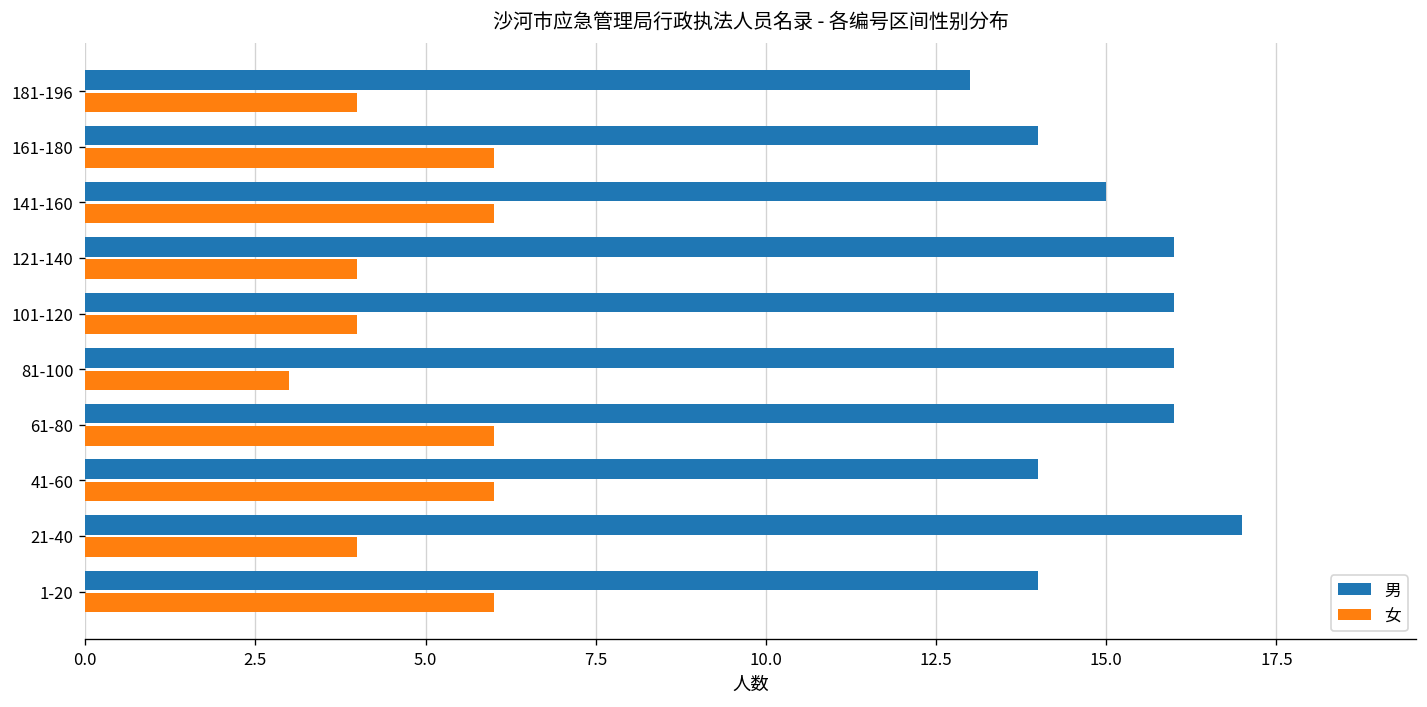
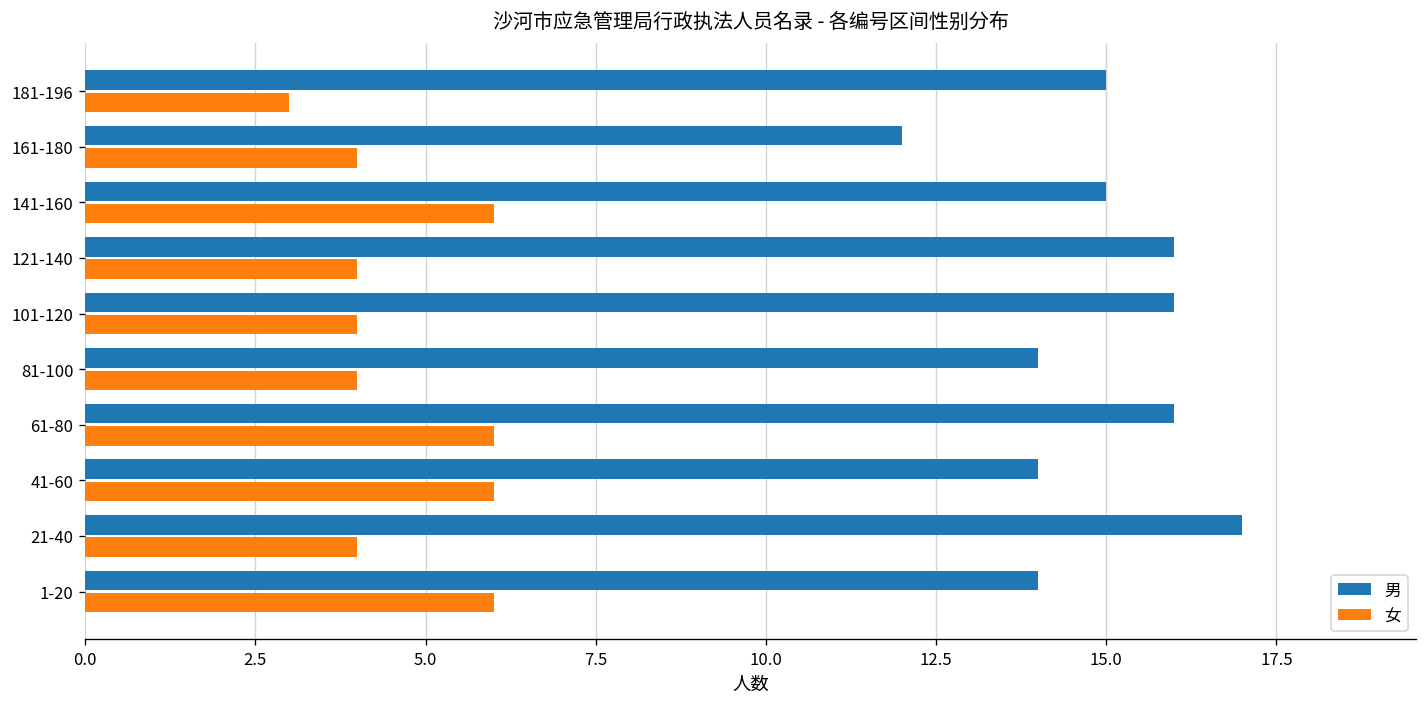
  {
    "男": {
-     "181-196": 13,
-     "161-180": 14,
+     "181-196": 15,
+     "161-180": 12,
      "141-160": 15,
      "121-140": 16,
      "101-120": 16,
-     "81-100": 16,
+     "81-100": 14,
      "61-80": 16,
      "41-60": 14,
      "21-40": 17,
      "1-20": 14
    },
    "女": {
-     "181-196": 4,
-     "161-180": 6,
+     "181-196": 3,
+     "161-180": 4,
      "141-160": 6,
      "121-140": 4,
      "101-120": 4,
-     "81-100": 3,
+     "81-100": 4,
      "61-80": 6,
      "41-60": 6,
      "21-40": 4,
      "1-20": 6
    }
  }
